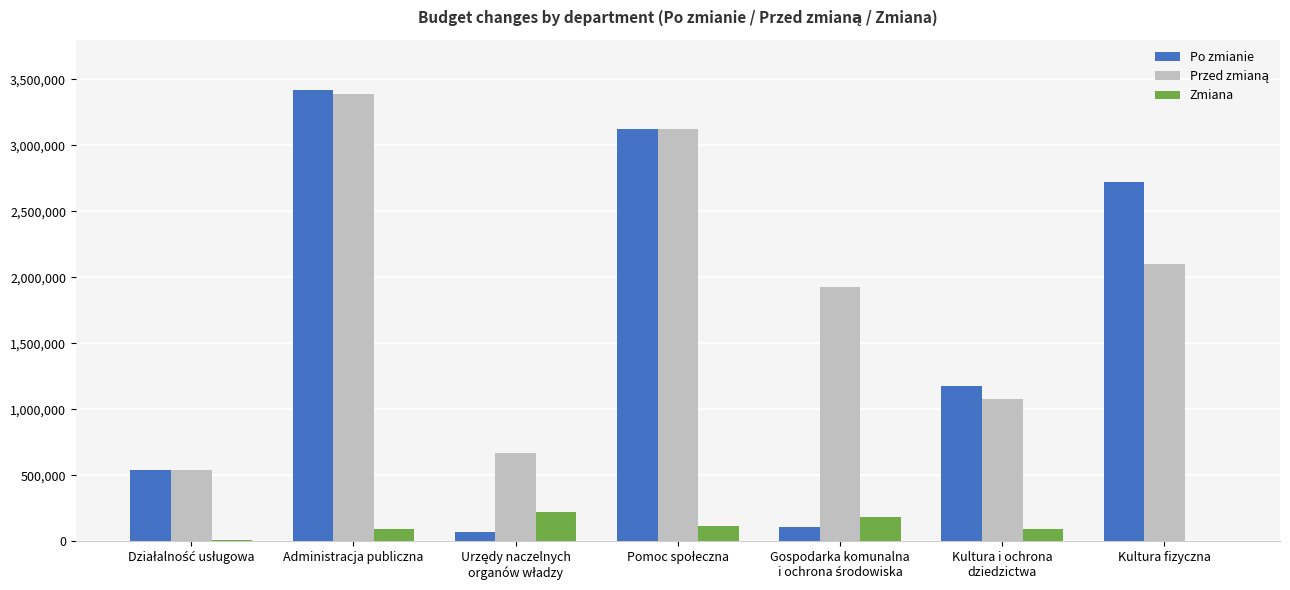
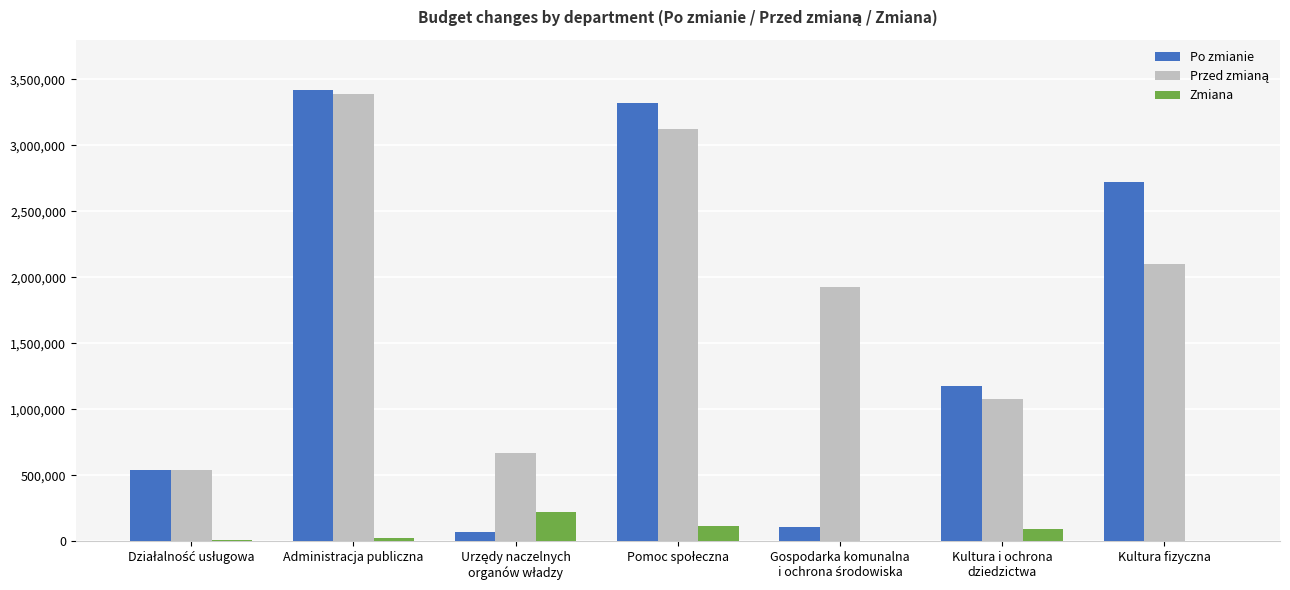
  {
    "Po zmianie": {
      "Działalność usługowa": "540,000",
      "Administracja publiczna": "3,420,000",
      "Urzędy naczelnych organów władzy": "70,000",
-     "Pomoc społeczna": "3,130,000",
+     "Pomoc społeczna": "3,320,000",
      "Gospodarka komunalna i ochrona środowiska": "110,000",
      "Kultura i ochrona dziedzictwa": "1,180,000",
      "Kultura fizyczna": "2,720,000"
    },
    "Przed zmianą": {
      "Działalność usługowa": "540,000",
      "Administracja publiczna": "3,390,000",
      "Urzędy naczelnych organów władzy": "660,000",
      "Pomoc społeczna": "3,130,000",
      "Gospodarka komunalna i ochrona środowiska": "1,930,000",
      "Kultura i ochrona dziedzictwa": "1,080,000",
      "Kultura fizyczna": "2,100,000"
    },
    "Zmiana": {
-     "Administracja publiczna": "100,000",
+     "Administracja publiczna": "30,000",
      "Urzędy naczelnych organów władzy": "220,000",
      "Pomoc społeczna": "110,000",
-     "Gospodarka komunalna i ochrona środowiska": "180,000",
+     "Gospodarka komunalna i ochrona środowiska": "0",
      "Kultura i ochrona dziedzictwa": "90,000",
      "Kultura fizyczna": "0"
    }
  }
